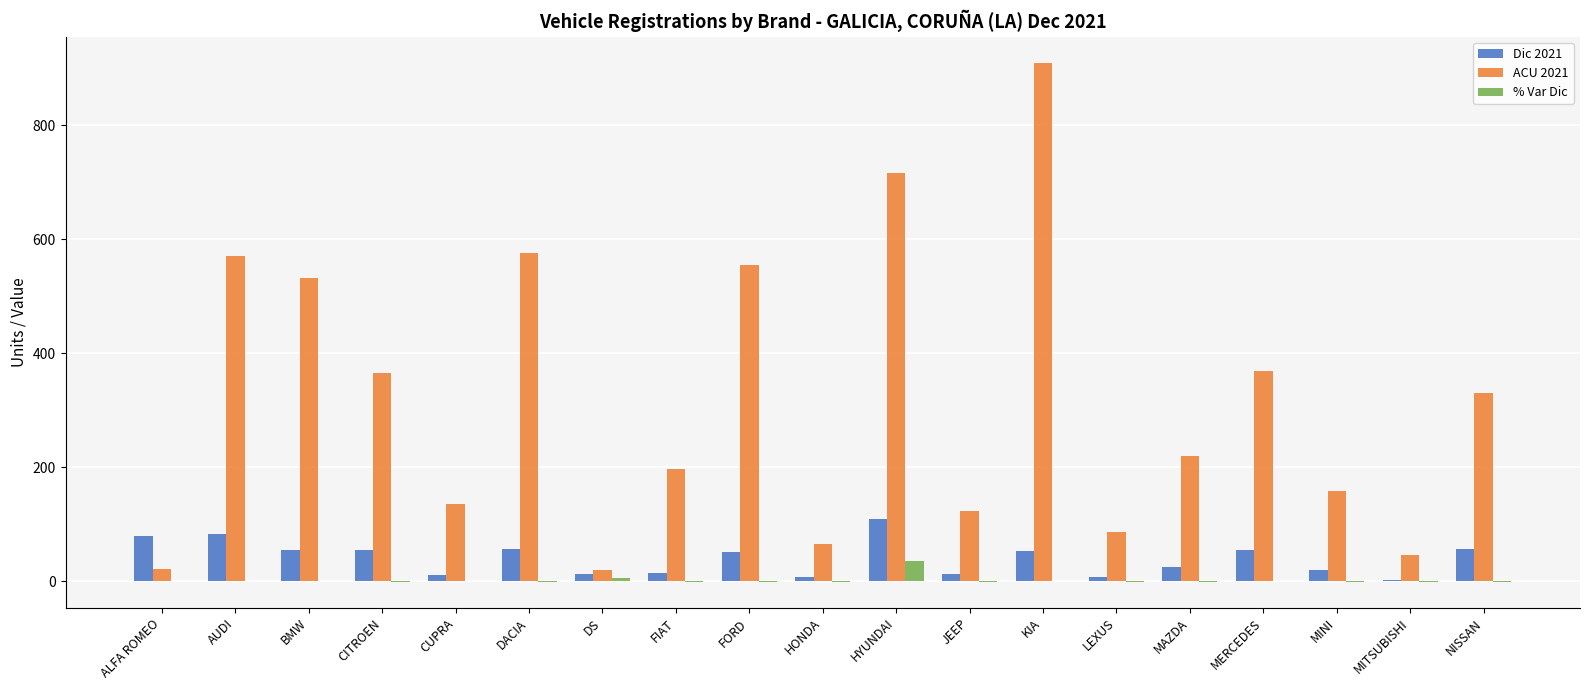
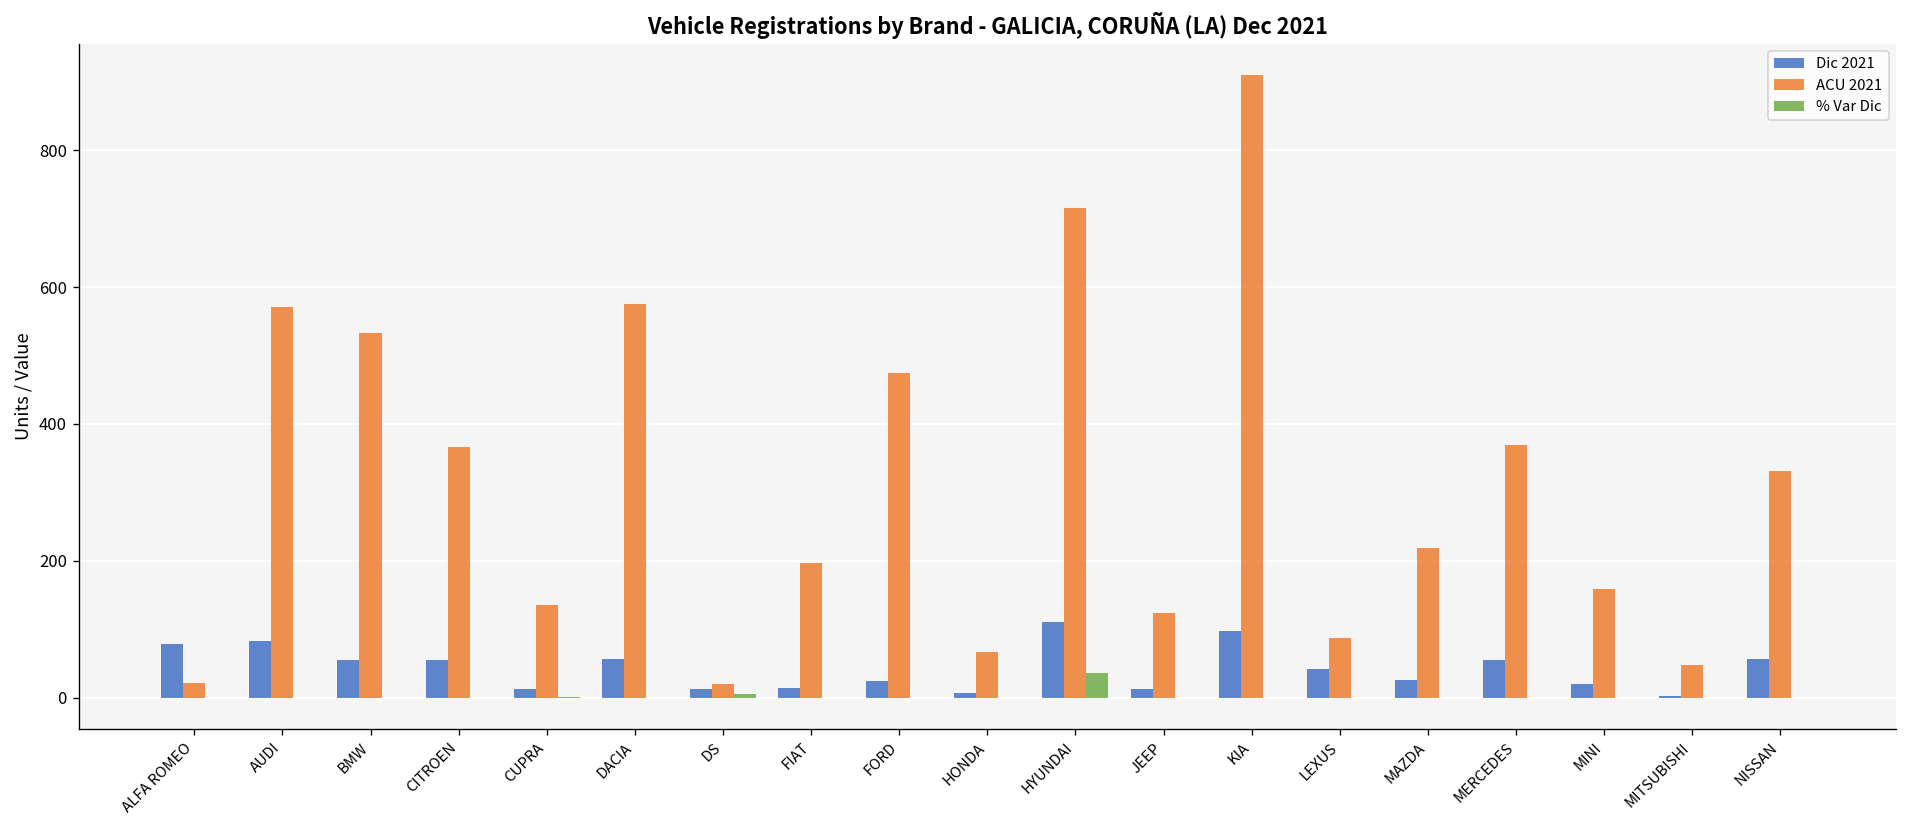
  {
    "Dic 2021": {
      "ALFA ROMEO": 80,
      "AUDI": 80,
      "BMW": 60,
      "CITROEN": 60,
      "CUPRA": 10,
      "DACIA": 60,
      "DS": 10,
      "FIAT": 10,
-     "FORD": 50,
+     "FORD": 30,
      "HONDA": 10,
      "HYUNDAI": 110,
      "JEEP": 10,
-     "KIA": 50,
-     "LEXUS": 10,
+     "KIA": 100,
+     "LEXUS": 40,
      "MAZDA": 30,
      "MERCEDES": 60,
      "MINI": 20,
      "NISSAN": 60
    },
    "ACU 2021": {
      "ALFA ROMEO": 20,
      "AUDI": 570,
      "BMW": 530,
      "CITROEN": 370,
      "CUPRA": 140,
      "DACIA": 580,
      "DS": 20,
      "FIAT": 200,
-     "FORD": 560,
+     "FORD": 480,
      "HONDA": 70,
      "HYUNDAI": 720,
      "JEEP": 120,
      "KIA": 910,
      "LEXUS": 90,
      "MAZDA": 220,
      "MERCEDES": 370,
      "MINI": 160,
      "MITSUBISHI": 50,
      "NISSAN": 330
    },
    "% Var Dic": {
      "DS": 10,
      "HYUNDAI": 40
    }
  }
